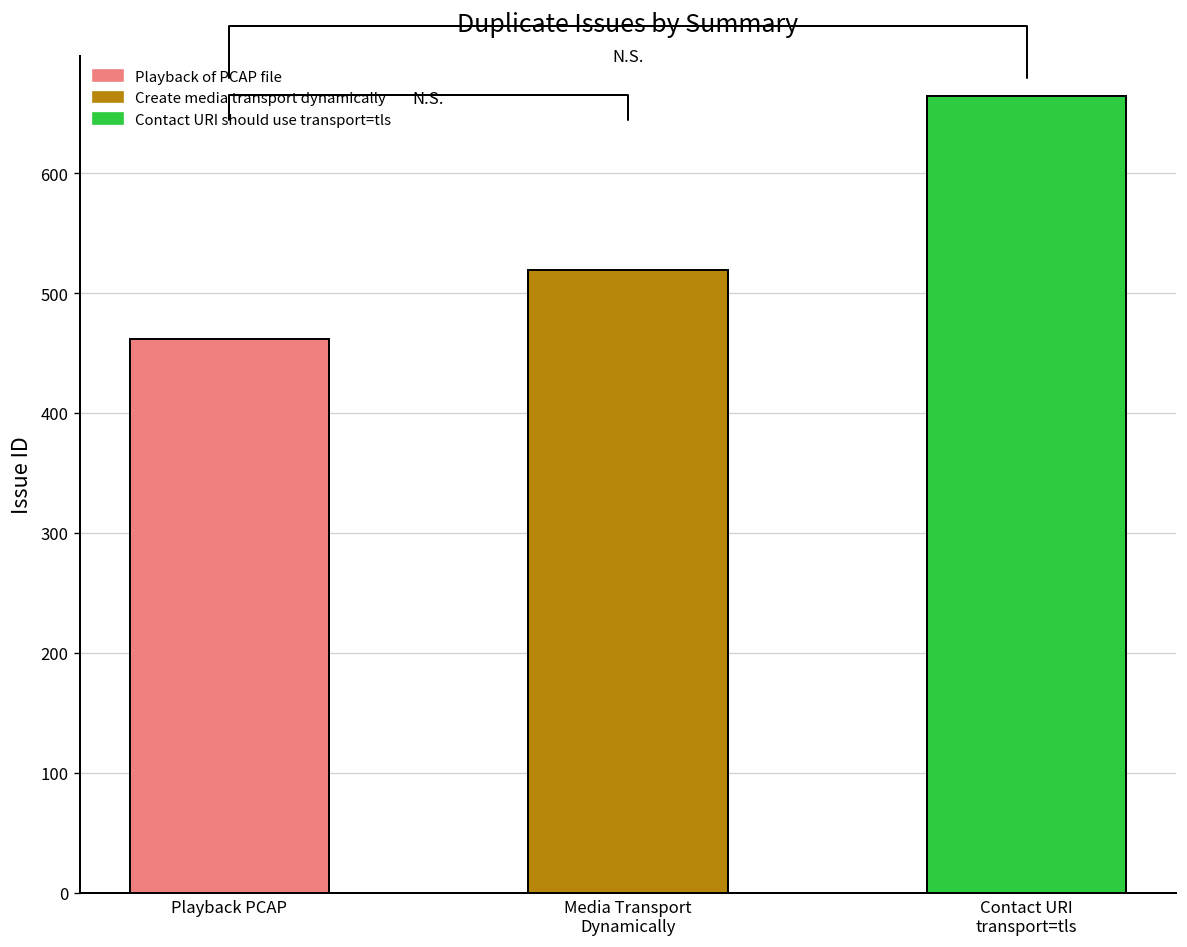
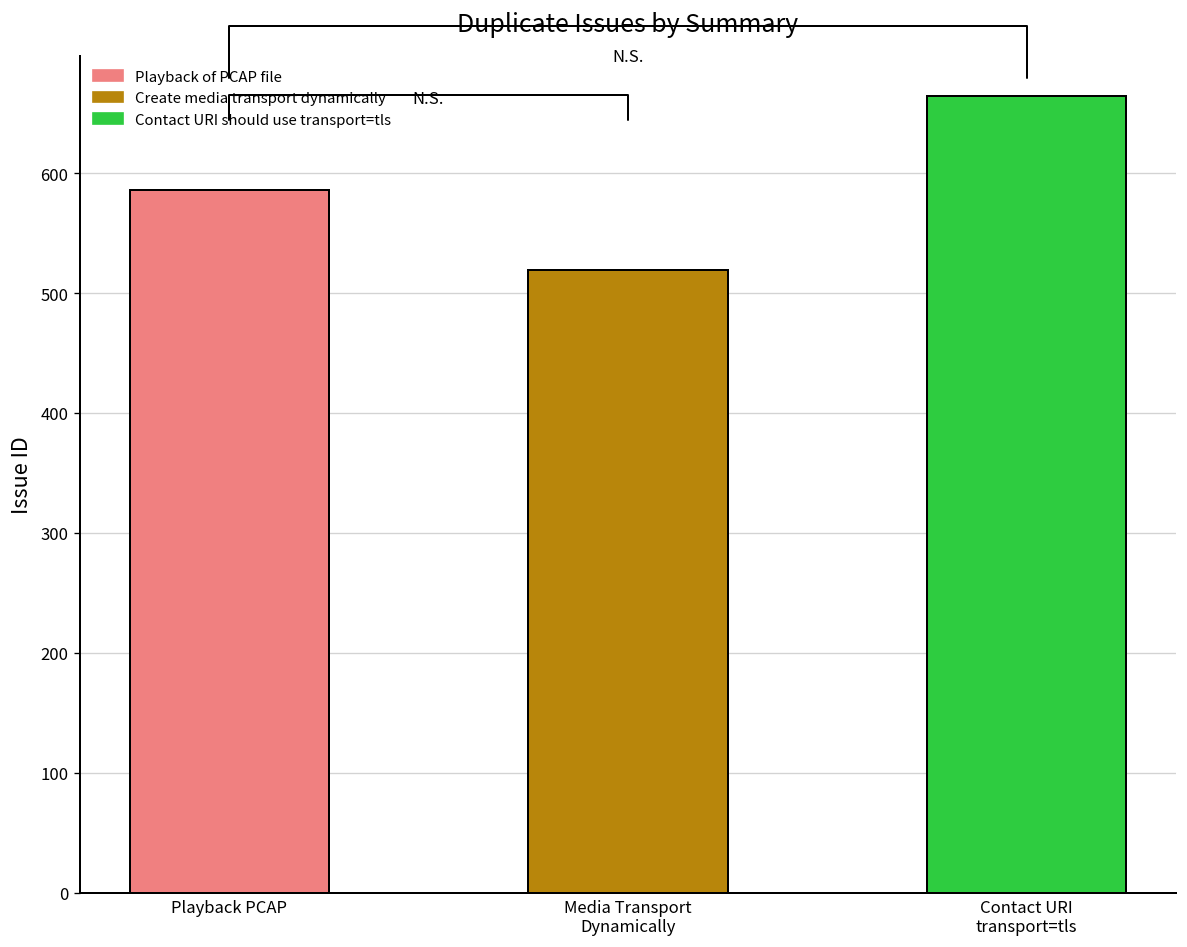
  {
-   "Playback PCAP": 460,
+   "Playback PCAP": 590,
    "Media Transport Dynamically": 520,
    "Contact URI transport=tls": 660
  }
